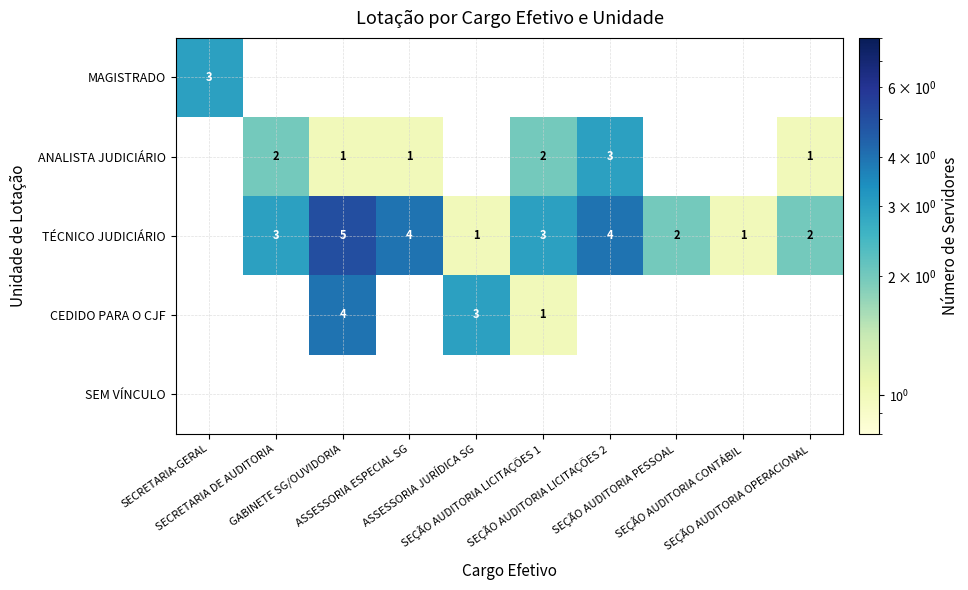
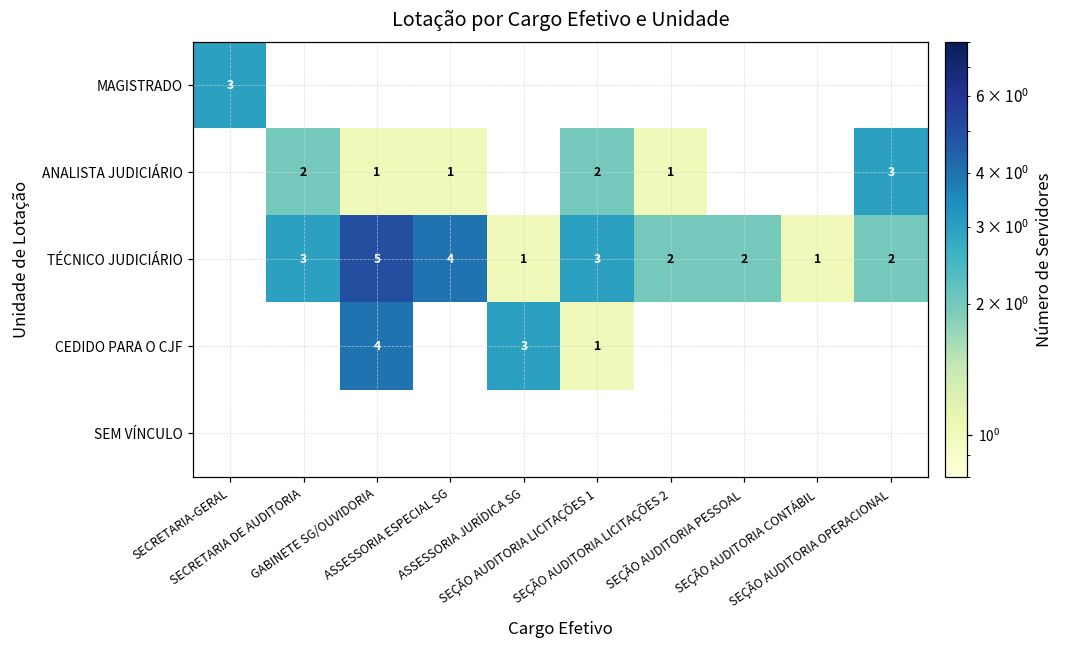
  {
    "MAGISTRADO": {
      "SECRETARIA-GERAL": 3
    },
    "ANALISTA JUDICIÁRIO": {
      "SECRETARIA DE AUDITORIA": 2,
      "GABINETE SG/OUVIDORIA": 1,
      "ASSESSORIA ESPECIAL SG": 1,
      "SEÇÃO AUDITORIA LICITAÇÕES 1": 2,
-     "SEÇÃO AUDITORIA LICITAÇÕES 2": 3,
-     "SEÇÃO AUDITORIA OPERACIONAL": 1
+     "SEÇÃO AUDITORIA LICITAÇÕES 2": 1,
+     "SEÇÃO AUDITORIA OPERACIONAL": 3
    },
    "TÉCNICO JUDICIÁRIO": {
      "SECRETARIA DE AUDITORIA": 3,
      "GABINETE SG/OUVIDORIA": 5,
      "ASSESSORIA ESPECIAL SG": 4,
      "ASSESSORIA JURÍDICA SG": 1,
      "SEÇÃO AUDITORIA LICITAÇÕES 1": 3,
-     "SEÇÃO AUDITORIA LICITAÇÕES 2": 4,
+     "SEÇÃO AUDITORIA LICITAÇÕES 2": 2,
      "SEÇÃO AUDITORIA PESSOAL": 2,
      "SEÇÃO AUDITORIA CONTÁBIL": 1,
      "SEÇÃO AUDITORIA OPERACIONAL": 2
    },
    "CEDIDO PARA O CJF": {
      "GABINETE SG/OUVIDORIA": 4,
      "ASSESSORIA JURÍDICA SG": 3,
      "SEÇÃO AUDITORIA LICITAÇÕES 1": 1
    }
  }
